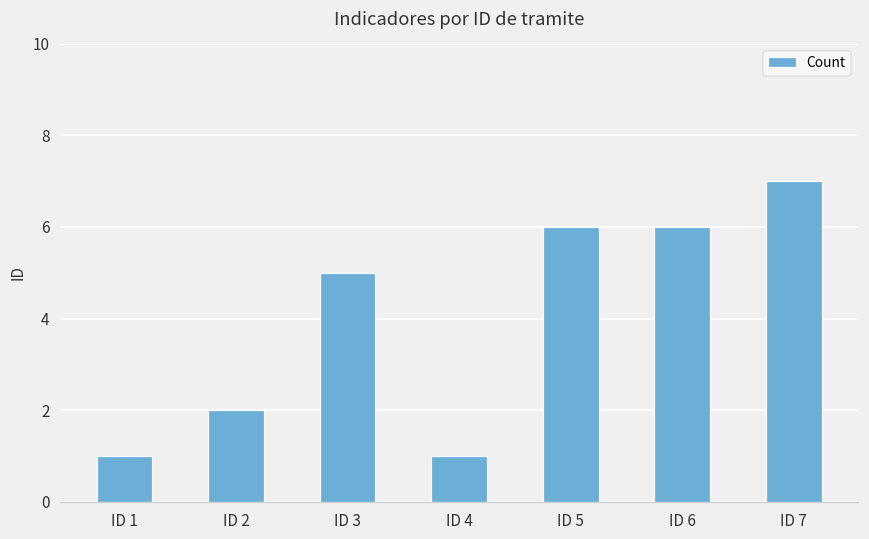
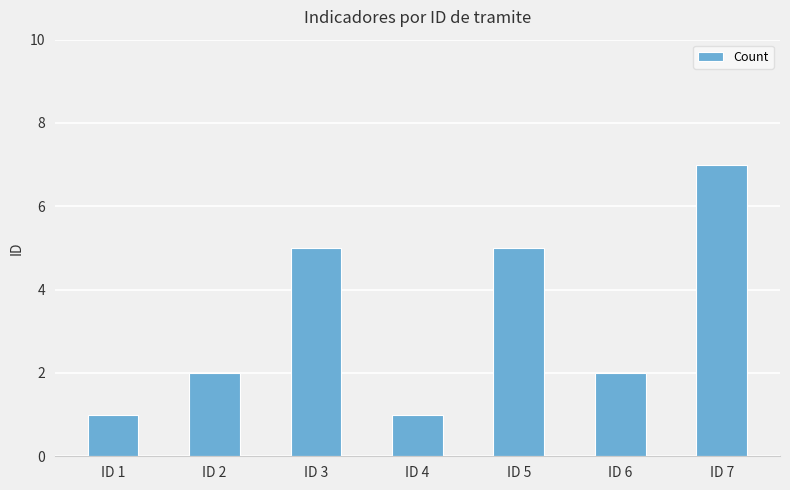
  {
    "ID 1": 1,
    "ID 2": 2,
    "ID 3": 5,
    "ID 4": 1,
-   "ID 5": 6,
-   "ID 6": 6,
+   "ID 5": 5,
+   "ID 6": 2,
    "ID 7": 7
  }
